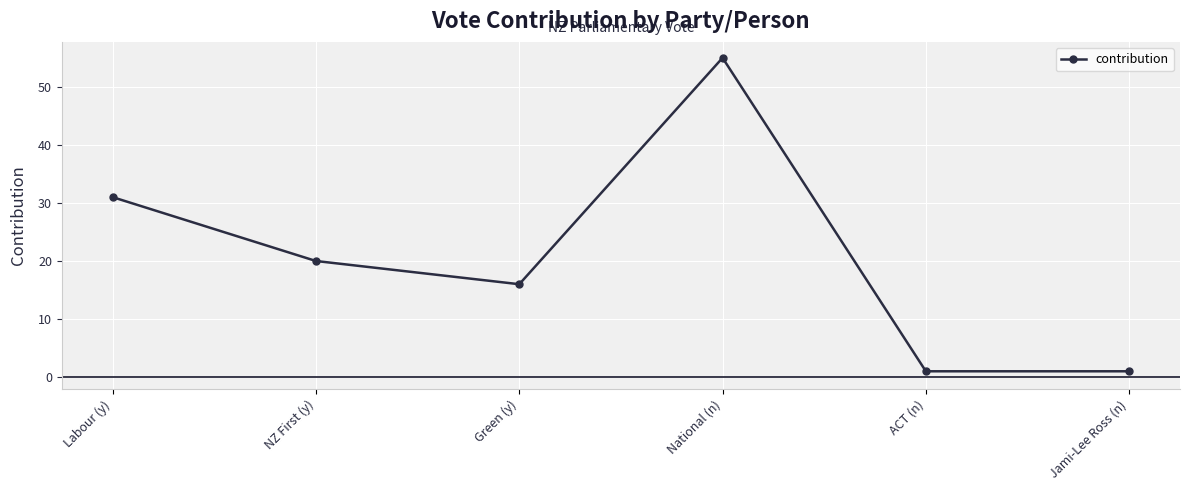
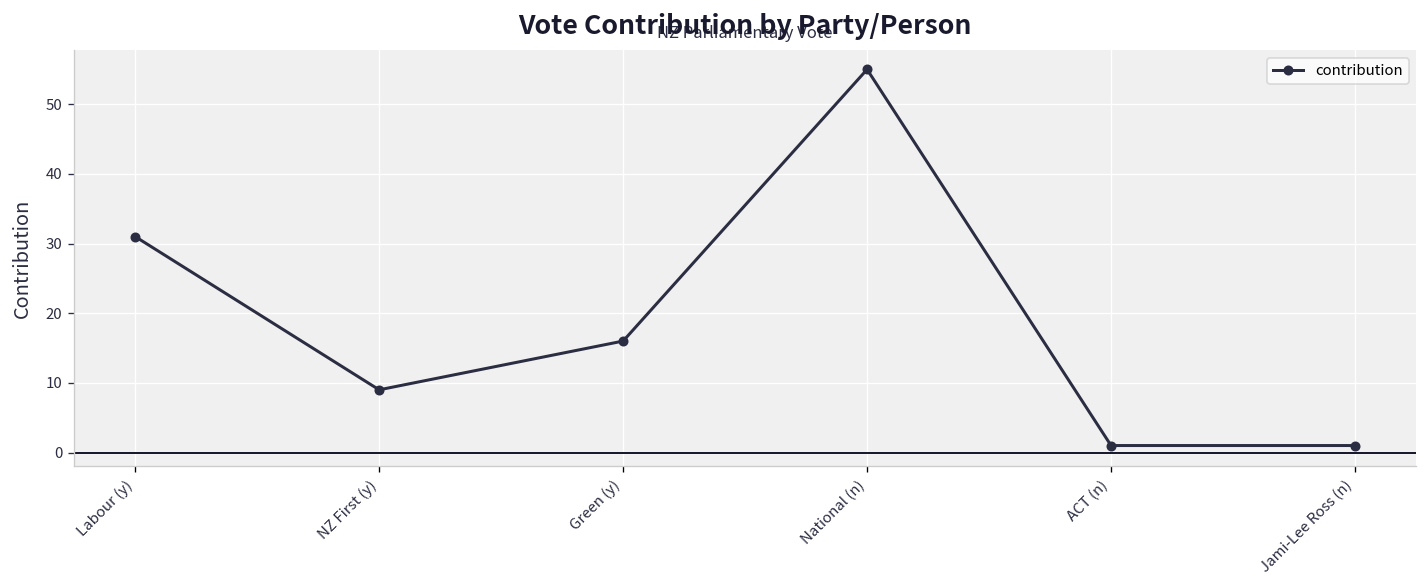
  {
    "Labour (y)": 31,
-   "NZ First (y)": 20,
+   "NZ First (y)": 9,
    "Green (y)": 16,
    "National (n)": 55,
    "ACT (n)": 1,
    "Jami-Lee Ross (n)": 1
  }
